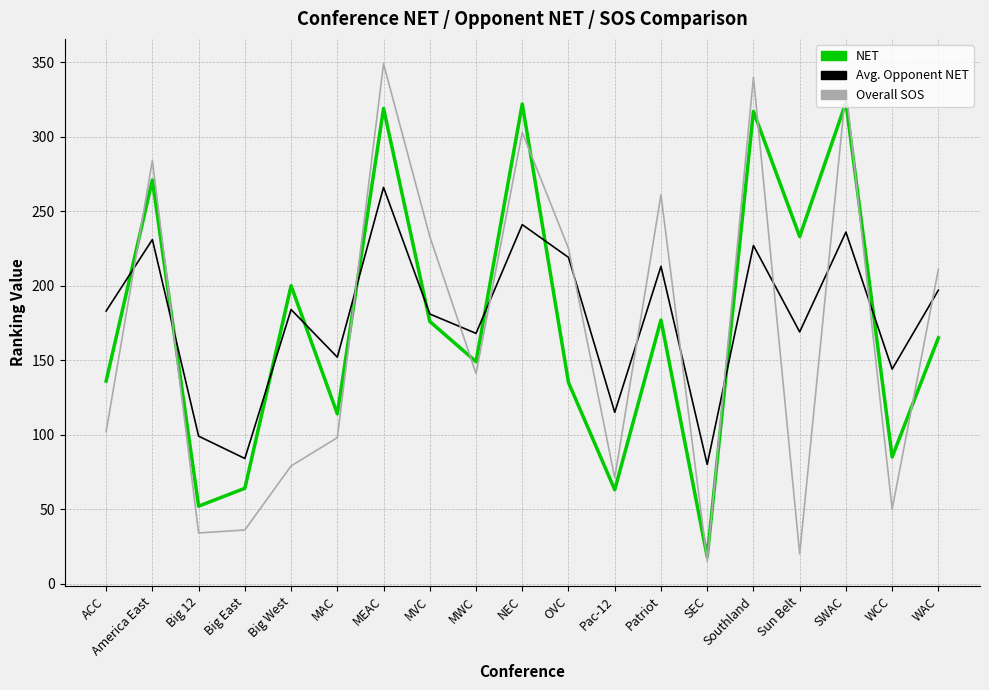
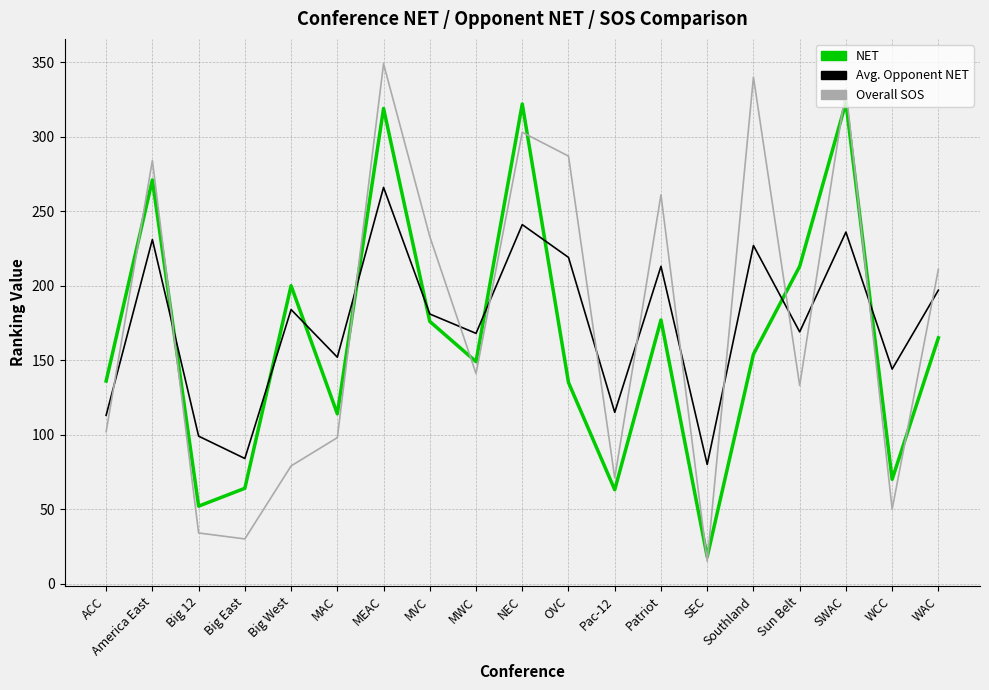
  {
    "NET": {
      "ACC": 136,
      "America East": 271,
      "Big 12": 52,
      "Big East": 64,
      "Big West": 200,
      "MAC": 114,
      "MEAC": 319,
      "MVC": 176,
      "MWC": 149,
      "NEC": 322,
      "OVC": 135,
      "Pac-12": 63,
      "Patriot": 177,
      "SEC": 18,
-     "Southland": 317,
-     "Sun Belt": 233,
-     "WCC": 85,
+     "Southland": 154,
+     "Sun Belt": 213,
+     "WCC": 70,
      "WAC": 165
    },
    "Avg. Opponent NET": {
-     "ACC": 183,
+     "ACC": 113,
      "America East": 231,
      "Big 12": 99,
      "Big East": 84,
      "Big West": 184,
      "MAC": 152,
      "MEAC": 266,
      "MVC": 181,
      "MWC": 168,
      "NEC": 241,
      "OVC": 219,
      "Pac-12": 115,
      "Patriot": 213,
      "SEC": 80,
      "Southland": 227,
      "Sun Belt": 169,
      "SWAC": 236,
      "WCC": 144,
      "WAC": 197
    },
    "Overall SOS": {
      "ACC": 102,
      "America East": 284,
      "Big 12": 34,
-     "Big East": 36,
+     "Big East": 30,
      "Big West": 79,
      "MAC": 98,
      "MEAC": 349,
      "MVC": 233,
      "MWC": 141,
      "NEC": 303,
-     "OVC": 225,
+     "OVC": 287,
      "Pac-12": 71,
      "Patriot": 261,
      "SEC": 15,
      "Southland": 340,
-     "Sun Belt": 20,
+     "Sun Belt": 133,
      "WCC": 50,
      "WAC": 211
    }
  }
